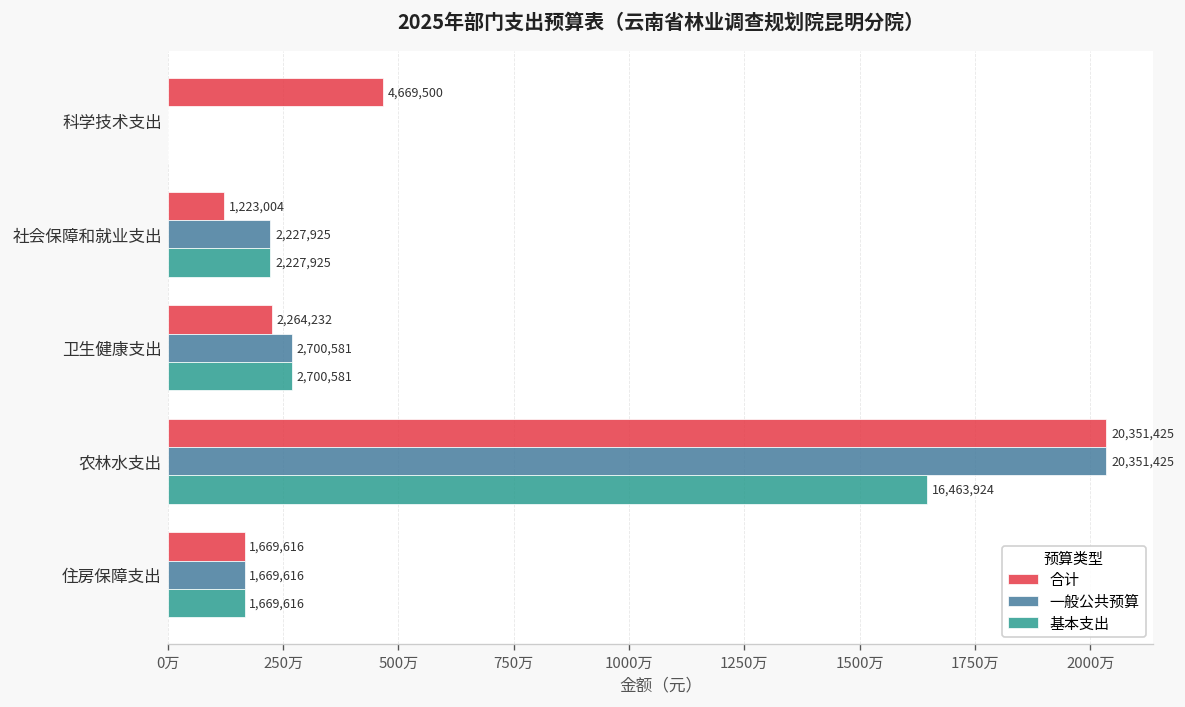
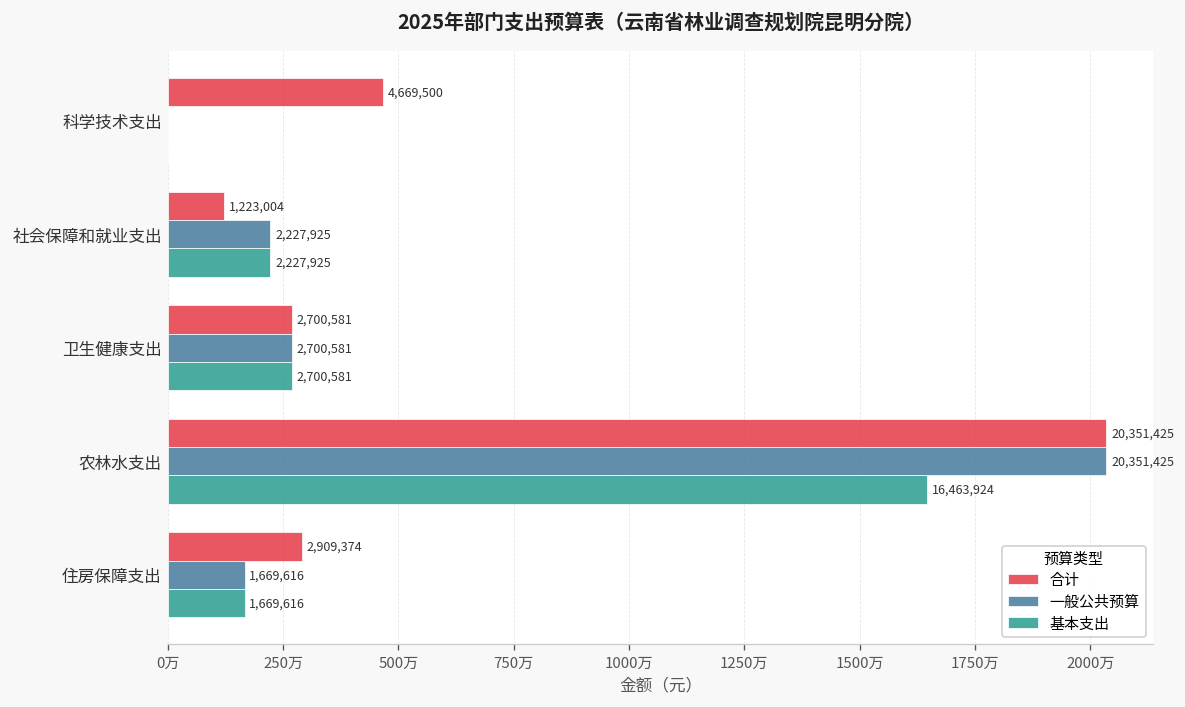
  {
    "合计": {
      "科学技术支出": "4,669,500",
      "社会保障和就业支出": "1,223,004",
-     "卫生健康支出": "2,264,232",
+     "卫生健康支出": "2,700,581",
      "农林水支出": "20,351,425",
-     "住房保障支出": "1,669,616"
+     "住房保障支出": "2,909,374"
    }
  }
